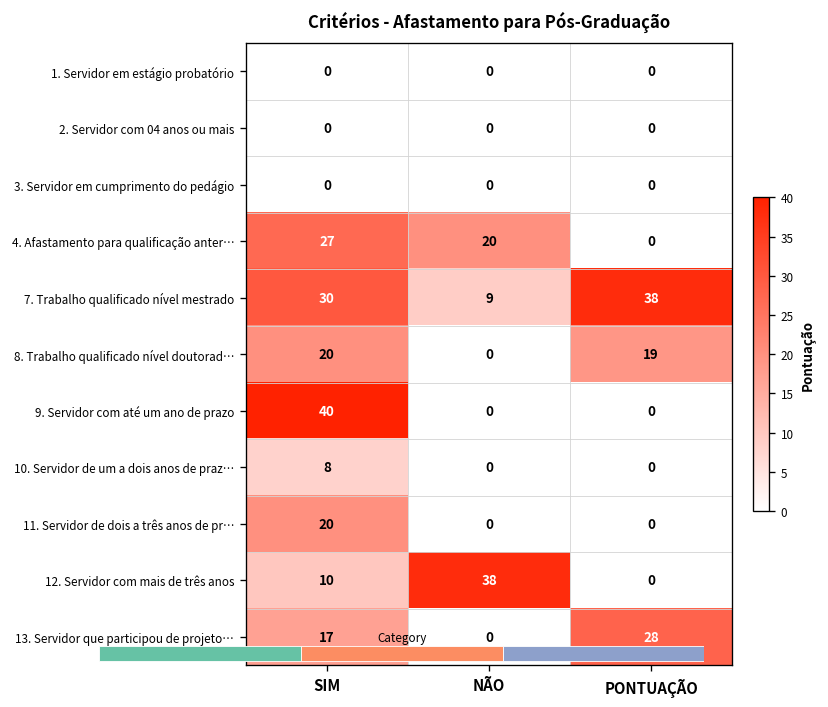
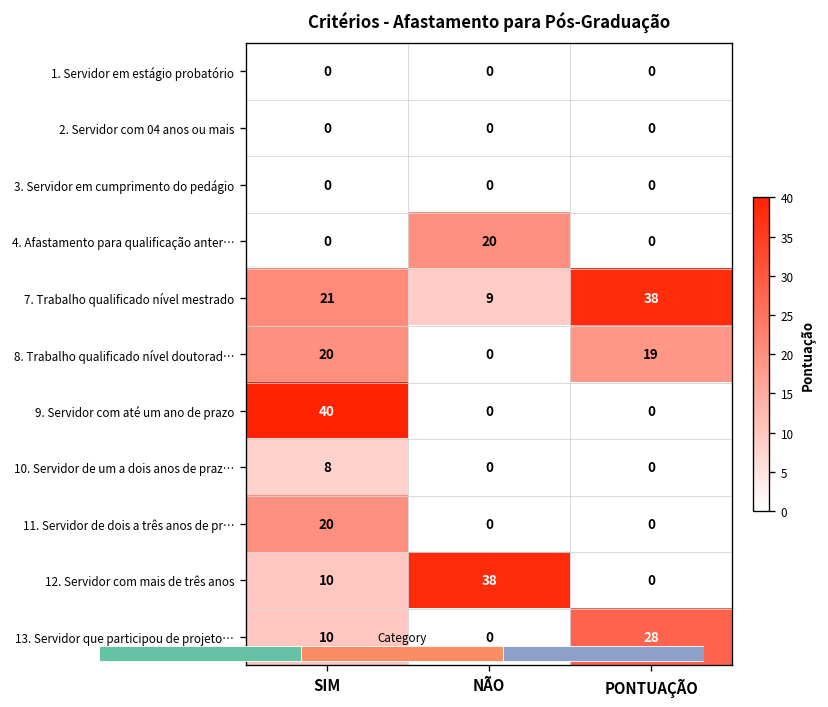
  {
    "Critérios - Afastamento para Pós-Graduação": {
      "1. Servidor em estágio probatório": {
        "SIM": 0,
        "NÃO": 0,
        "PONTUAÇÃO": 0
      },
      "2. Servidor com 04 anos ou mais": {
        "SIM": 0,
        "NÃO": 0,
        "PONTUAÇÃO": 0
      },
      "3. Servidor em cumprimento do pedágio": {
        "SIM": 0,
        "NÃO": 0,
        "PONTUAÇÃO": 0
      },
      "4. Afastamento para qualificação anter…": {
-       "SIM": 27,
+       "SIM": 0,
        "NÃO": 20,
        "PONTUAÇÃO": 0
      },
      "7. Trabalho qualificado nível mestrado": {
-       "SIM": 30,
+       "SIM": 21,
        "NÃO": 9,
        "PONTUAÇÃO": 38
      },
      "8. Trabalho qualificado nível doutorad…": {
        "SIM": 20,
        "NÃO": 0,
        "PONTUAÇÃO": 19
      },
      "9. Servidor com até um ano de prazo": {
        "SIM": 40,
        "NÃO": 0,
        "PONTUAÇÃO": 0
      },
      "10. Servidor de um a dois anos de praz…": {
        "SIM": 8,
        "NÃO": 0,
        "PONTUAÇÃO": 0
      },
      "11. Servidor de dois a três anos de pr…": {
        "SIM": 20,
        "NÃO": 0,
        "PONTUAÇÃO": 0
      },
      "12. Servidor com mais de três anos": {
        "SIM": 10,
        "NÃO": 38,
        "PONTUAÇÃO": 0
      },
      "13. Servidor que participou de projeto…": {
-       "SIM": 17,
+       "SIM": 10,
        "NÃO": 0,
        "PONTUAÇÃO": 28
      }
    }
  }
